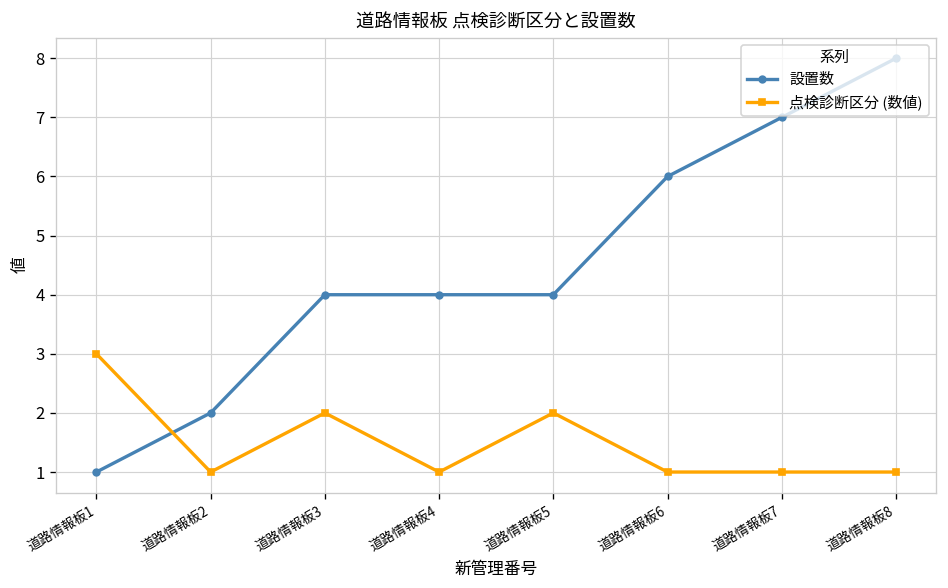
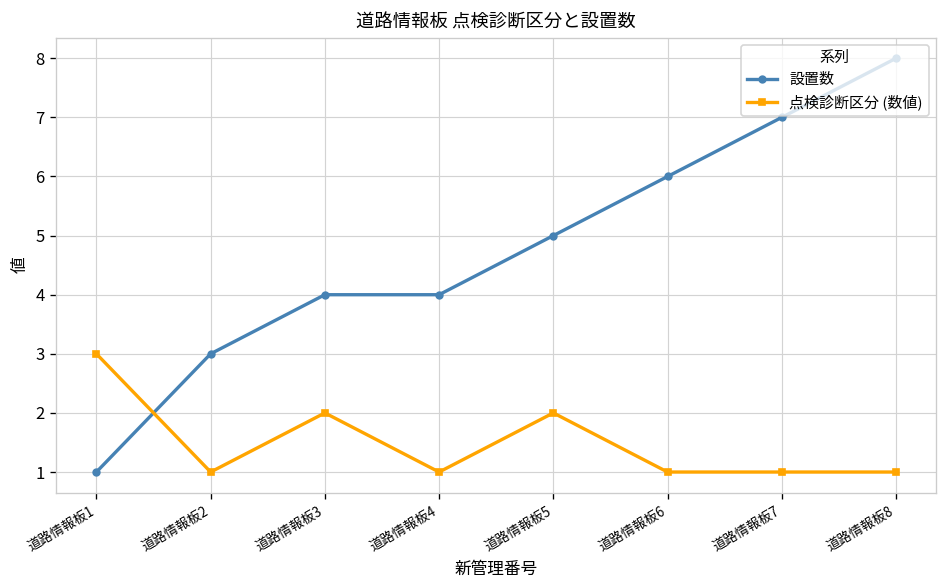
  {
    "設置数": {
      "道路情報板1": 1,
-     "道路情報板2": 2,
+     "道路情報板2": 3,
      "道路情報板3": 4,
      "道路情報板4": 4,
-     "道路情報板5": 4,
+     "道路情報板5": 5,
      "道路情報板6": 6
    },
    "点検診断区分 (数値)": {
      "道路情報板1": 3,
      "道路情報板2": 1,
      "道路情報板3": 2,
      "道路情報板4": 1,
      "道路情報板5": 2,
      "道路情報板6": 1,
      "道路情報板7": 1,
      "道路情報板8": 1
    }
  }
